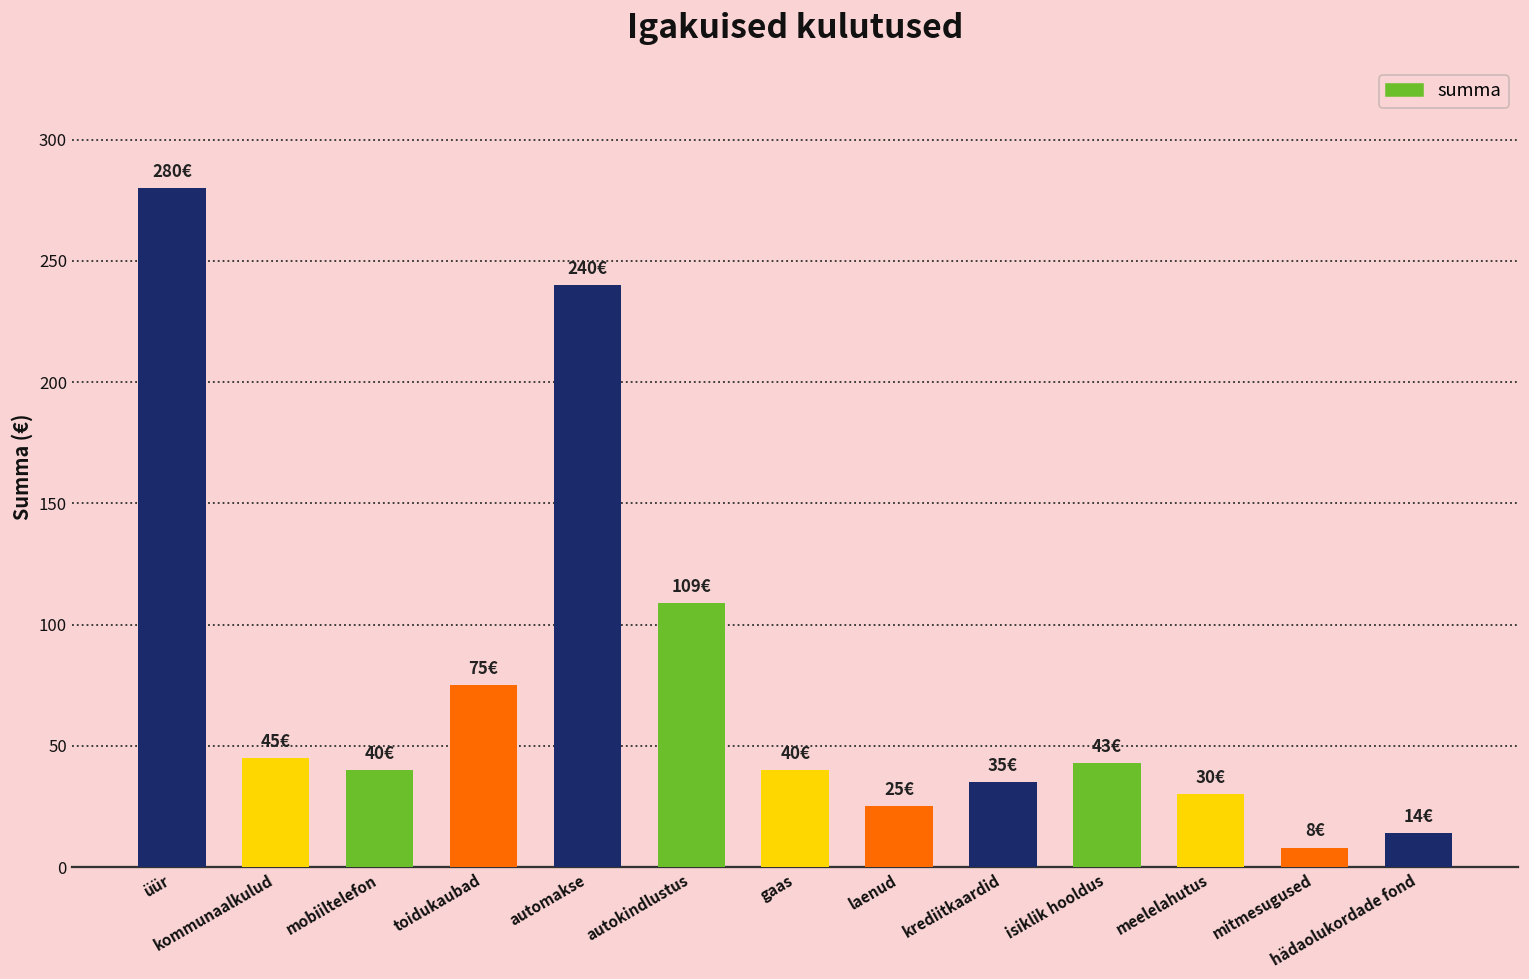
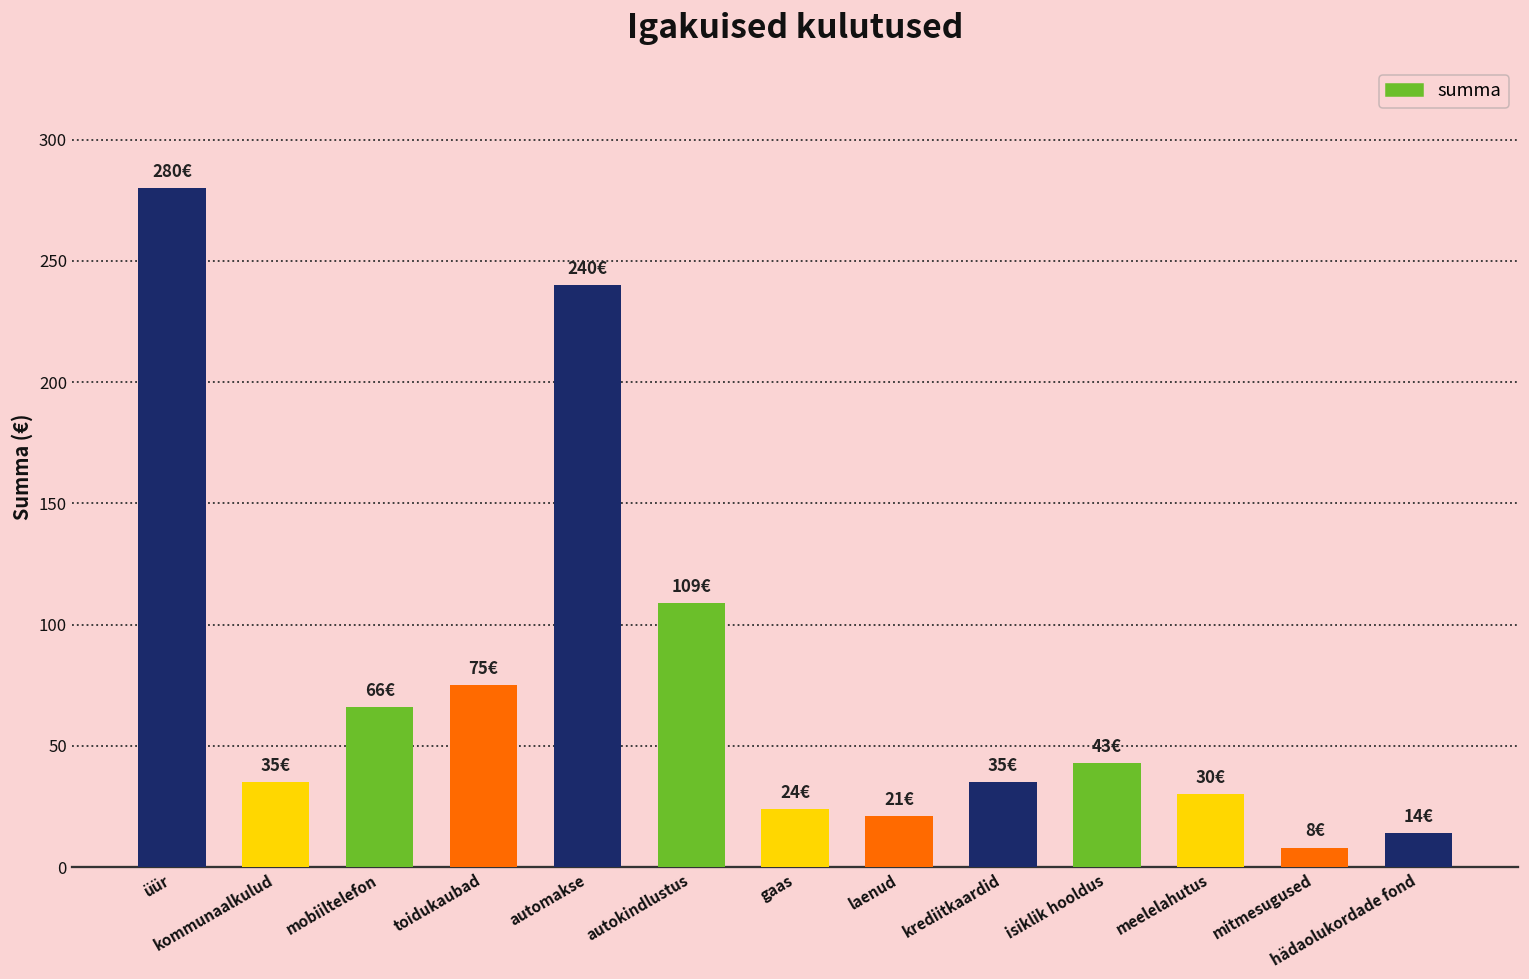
  {
    "üür": "280€",
-   "kommunaalkulud": "45€",
-   "mobiiltelefon": "40€",
+   "kommunaalkulud": "35€",
+   "mobiiltelefon": "66€",
    "toidukaubad": "75€",
    "automakse": "240€",
    "autokindlustus": "109€",
-   "gaas": "40€",
-   "laenud": "25€",
+   "gaas": "24€",
+   "laenud": "21€",
    "krediitkaardid": "35€",
    "isiklik hooldus": "43€",
    "meelelahutus": "30€",
    "mitmesugused": "8€",
    "hädaolukordade fond": "14€"
  }
